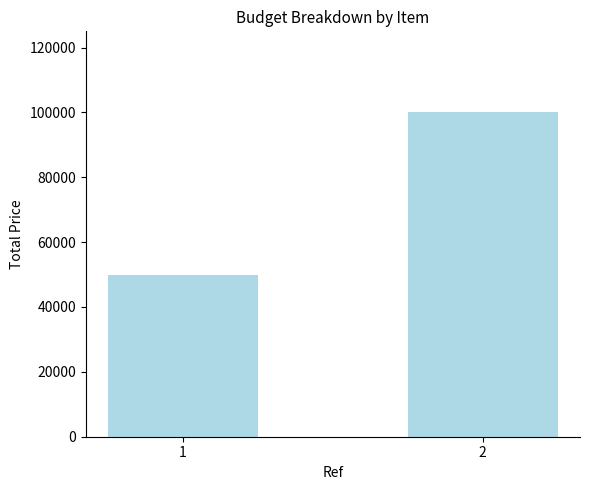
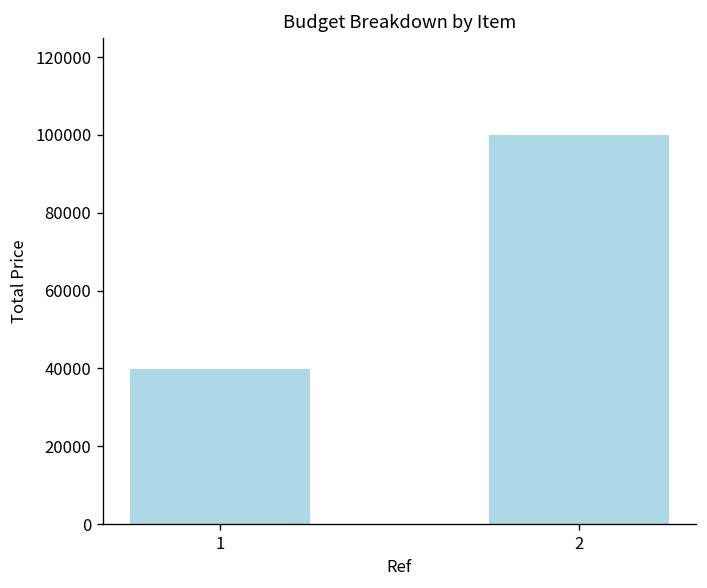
  {
-   "1": 50000,
+   "1": 40000,
    "2": 100000
  }
